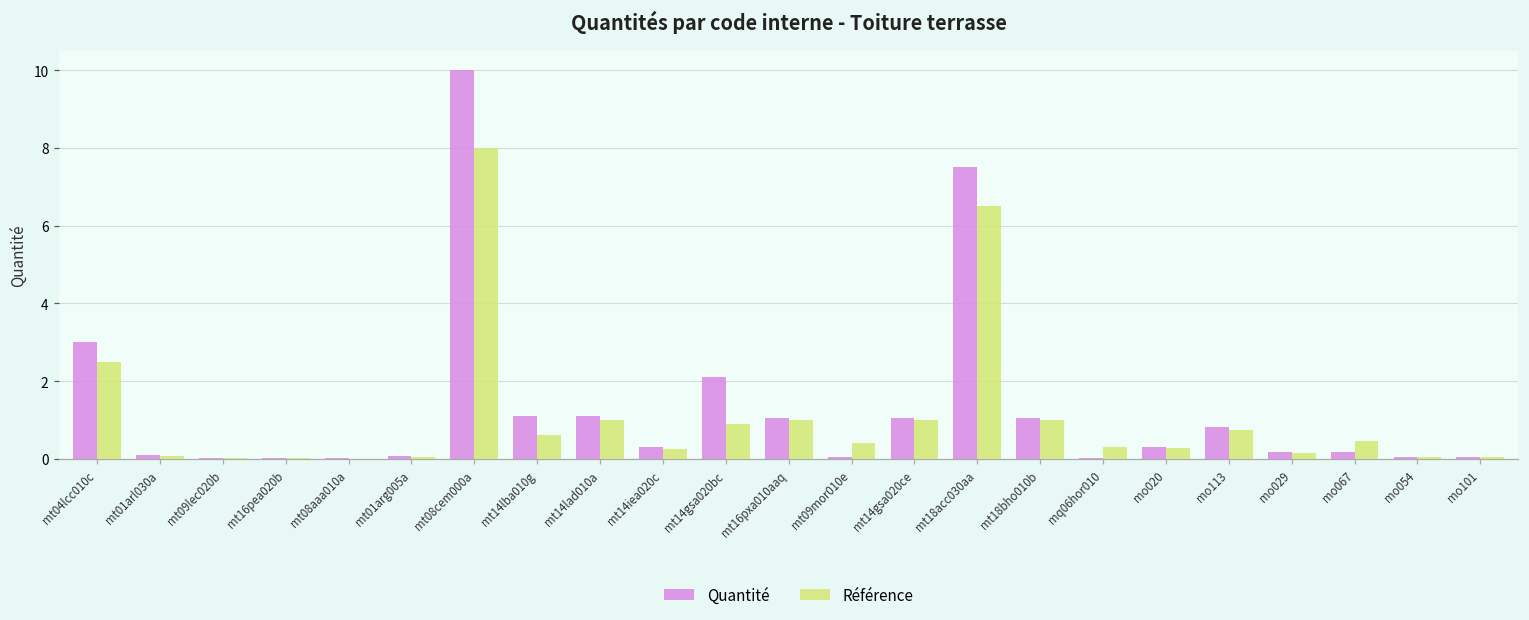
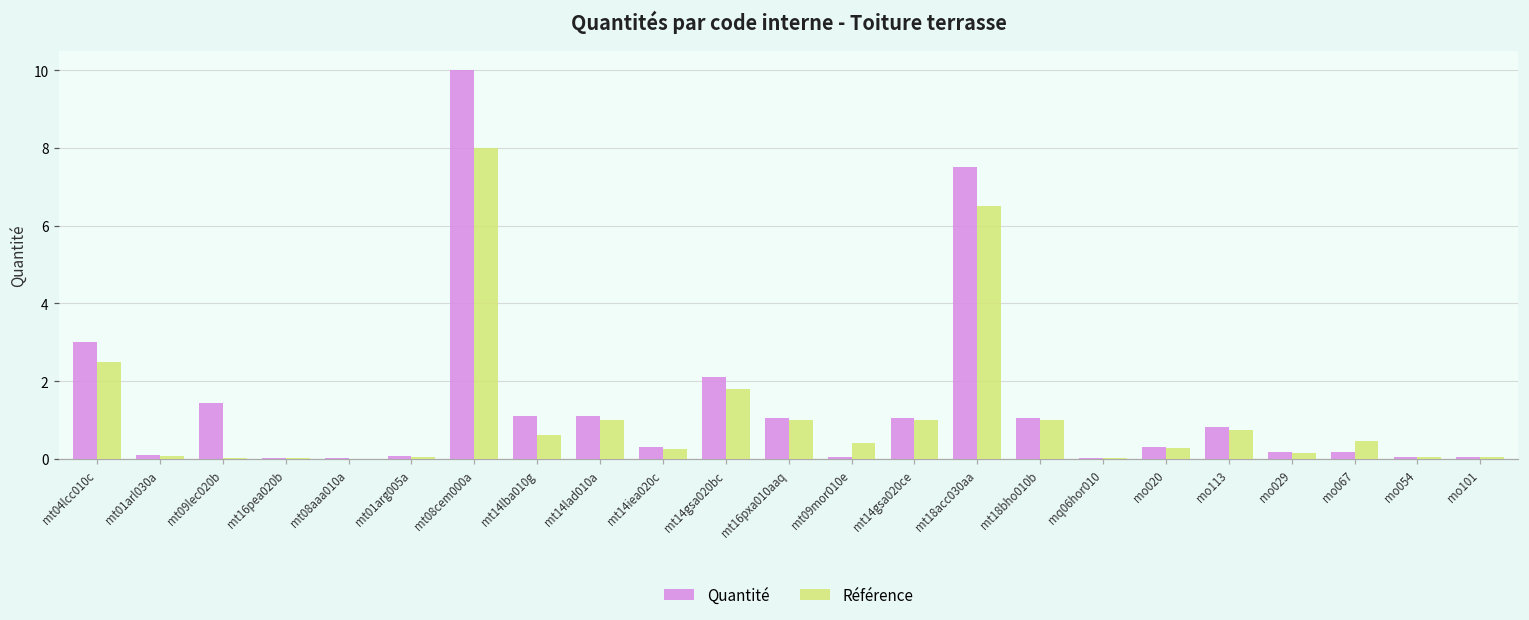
  {
    "Quantité": {
      "mt04lcc010c": 3.0,
      "mt01arl030a": 0.1,
-     "mt09lec020b": 0.0,
+     "mt09lec020b": 1.4,
      "mt08cem000a": 10.0,
      "mt14lba010g": 1.1,
      "mt14lad010a": 1.1,
      "mt14iea020c": 0.3,
      "mt14gsa020bc": 2.1,
      "mt16pxa010aaq": 1.1,
      "mt14gsa020ce": 1.1,
      "mt18acc030aa": 7.5,
      "mt18bho010b": 1.1,
      "mo020": 0.3,
      "mo113": 0.8,
      "mo029": 0.2,
      "mo067": 0.2
    },
    "Référence": {
      "mt04lcc010c": 2.5,
      "mt01arl030a": 0.1,
      "mt08cem000a": 8.0,
      "mt14lba010g": 0.6,
      "mt14lad010a": 1.0,
      "mt14iea020c": 0.3,
-     "mt14gsa020bc": 0.9,
+     "mt14gsa020bc": 1.8,
      "mt16pxa010aaq": 1.0,
      "mt09mor010e": 0.4,
      "mt14gsa020ce": 1.0,
      "mt18acc030aa": 6.5,
      "mt18bho010b": 1.0,
-     "mq06hor010": 0.3,
+     "mq06hor010": 0.0,
      "mo020": 0.3,
      "mo113": 0.8,
      "mo029": 0.2,
      "mo067": 0.5
    }
  }
